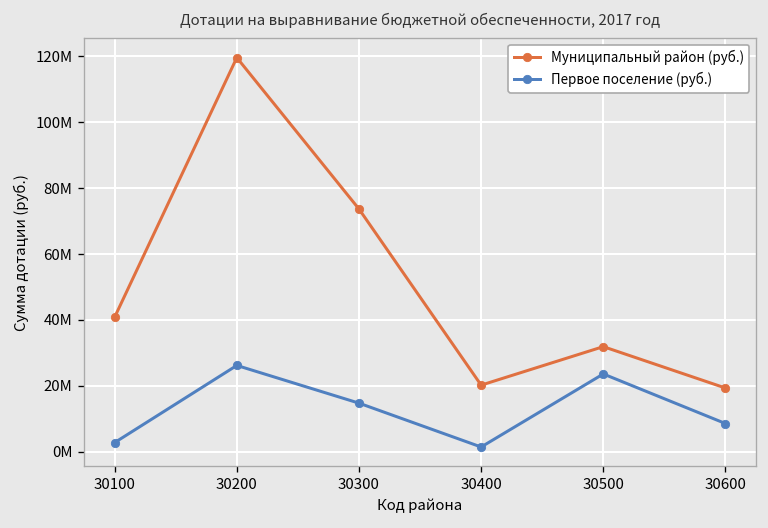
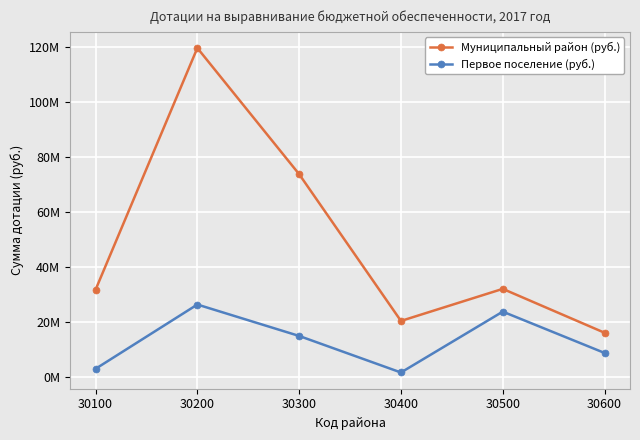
  {
    "Муниципальный район (руб.)": {
-     "30100": 41000000,
+     "30100": 32000000,
      "30200": 120000000,
      "30300": 74000000,
      "30400": 20000000,
      "30500": 32000000,
-     "30600": 19000000
+     "30600": 16000000
    },
    "Первое поселение (руб.)": {
      "30100": 3000000,
      "30200": 26000000,
      "30300": 15000000,
      "30400": 1000000,
      "30500": 24000000,
      "30600": 9000000
    }
  }
